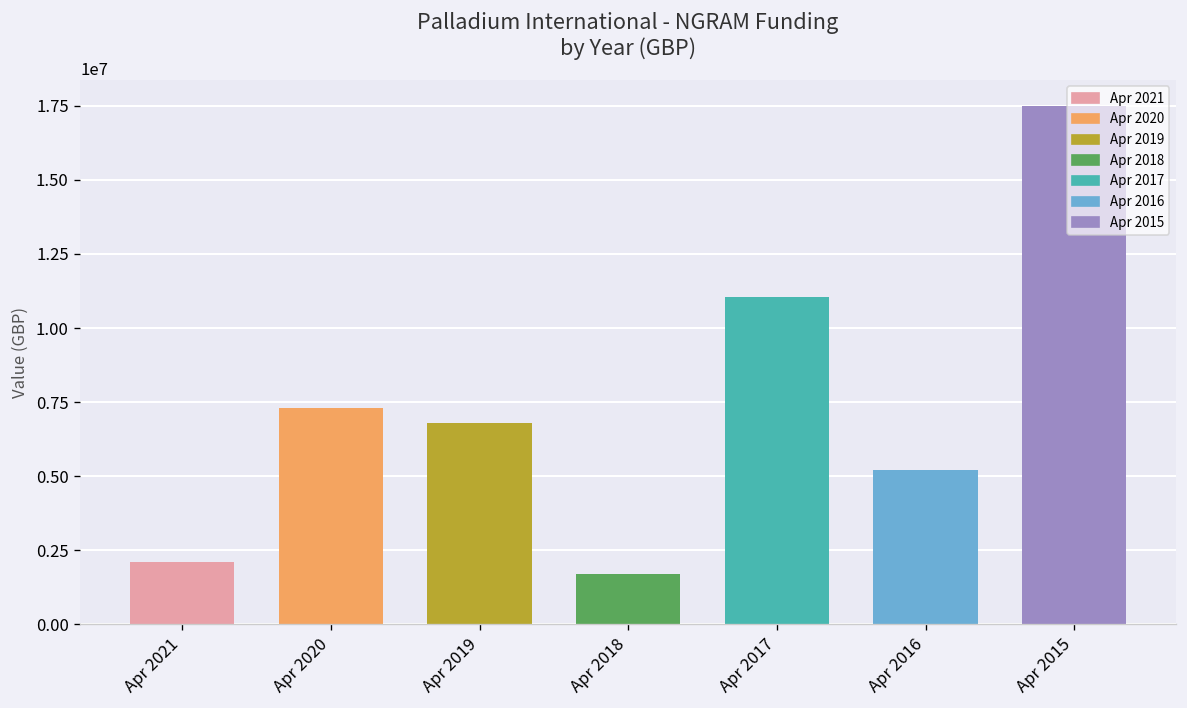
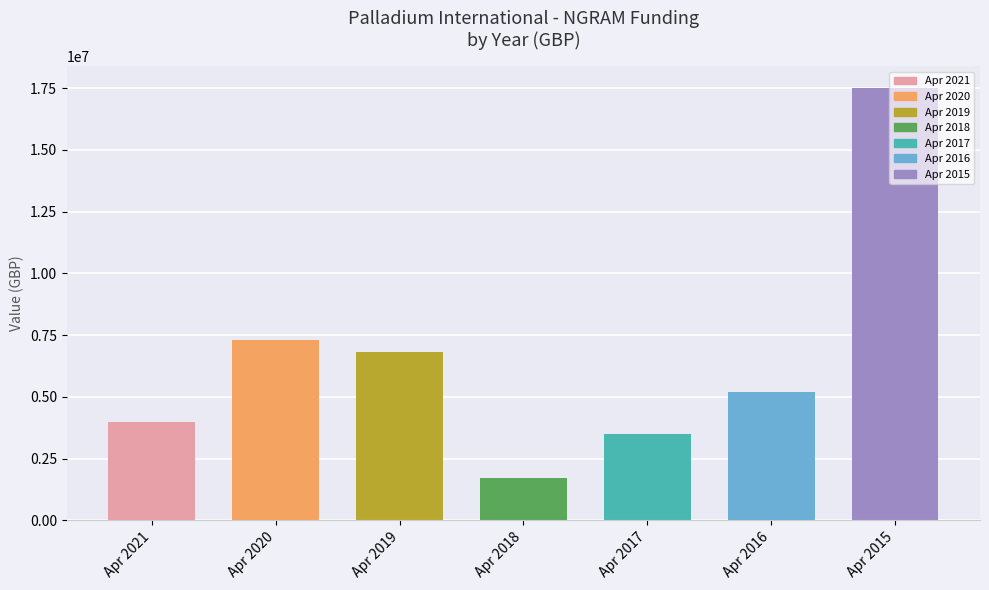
  {
-   "Apr 2021": 2100000,
+   "Apr 2021": 4000000,
    "Apr 2020": 7300000,
    "Apr 2019": 6800000,
    "Apr 2018": 1700000,
-   "Apr 2017": 11000000,
+   "Apr 2017": 3500000,
    "Apr 2016": 5200000
  }
